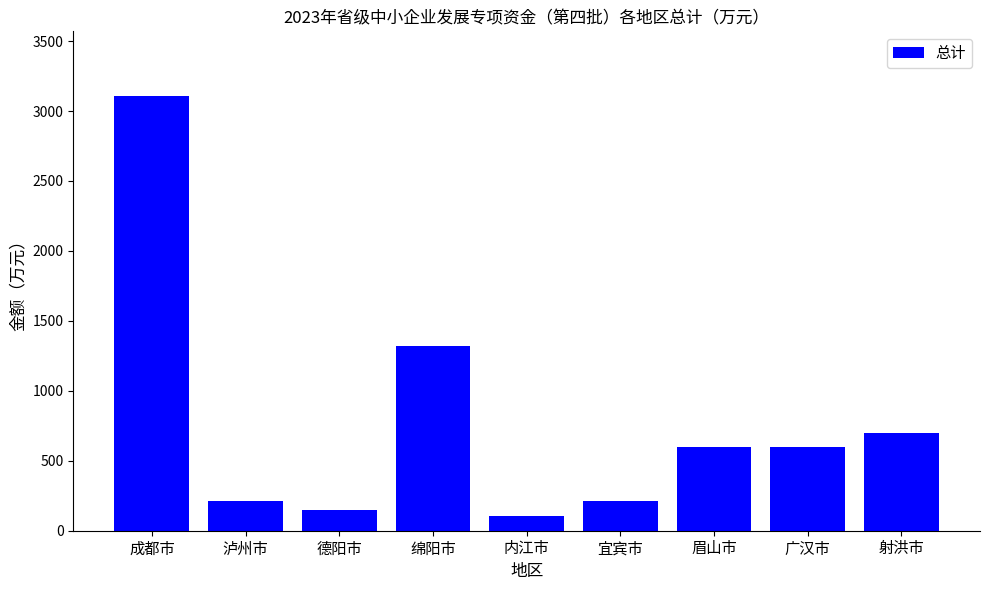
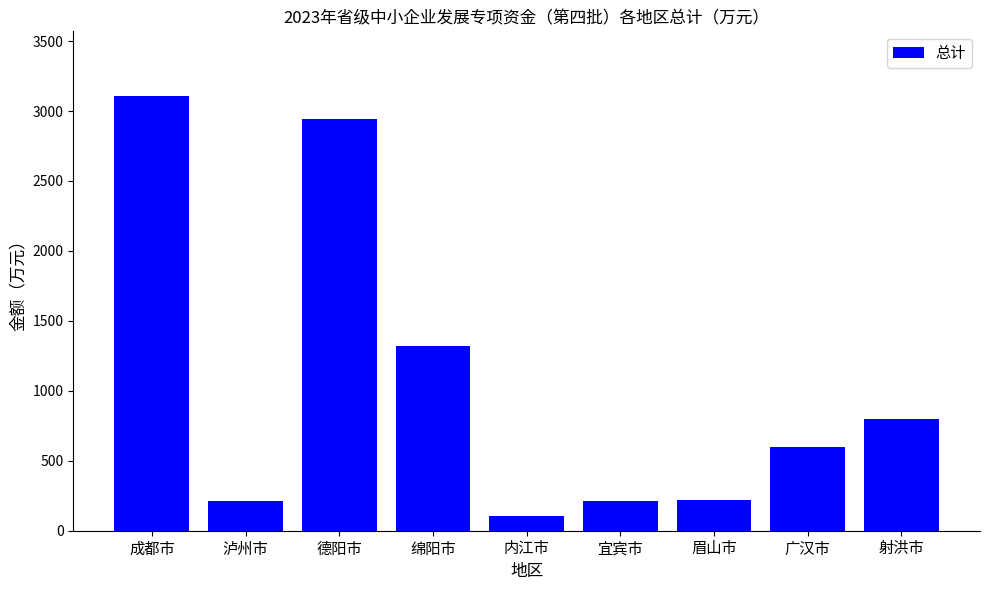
  {
    "成都市": 3100,
    "泸州市": 220,
-   "德阳市": 150,
+   "德阳市": 2940,
    "绵阳市": 1320,
    "内江市": 100,
    "宜宾市": 210,
-   "眉山市": 600,
+   "眉山市": 220,
    "广汉市": 600,
-   "射洪市": 700
+   "射洪市": 800
  }
